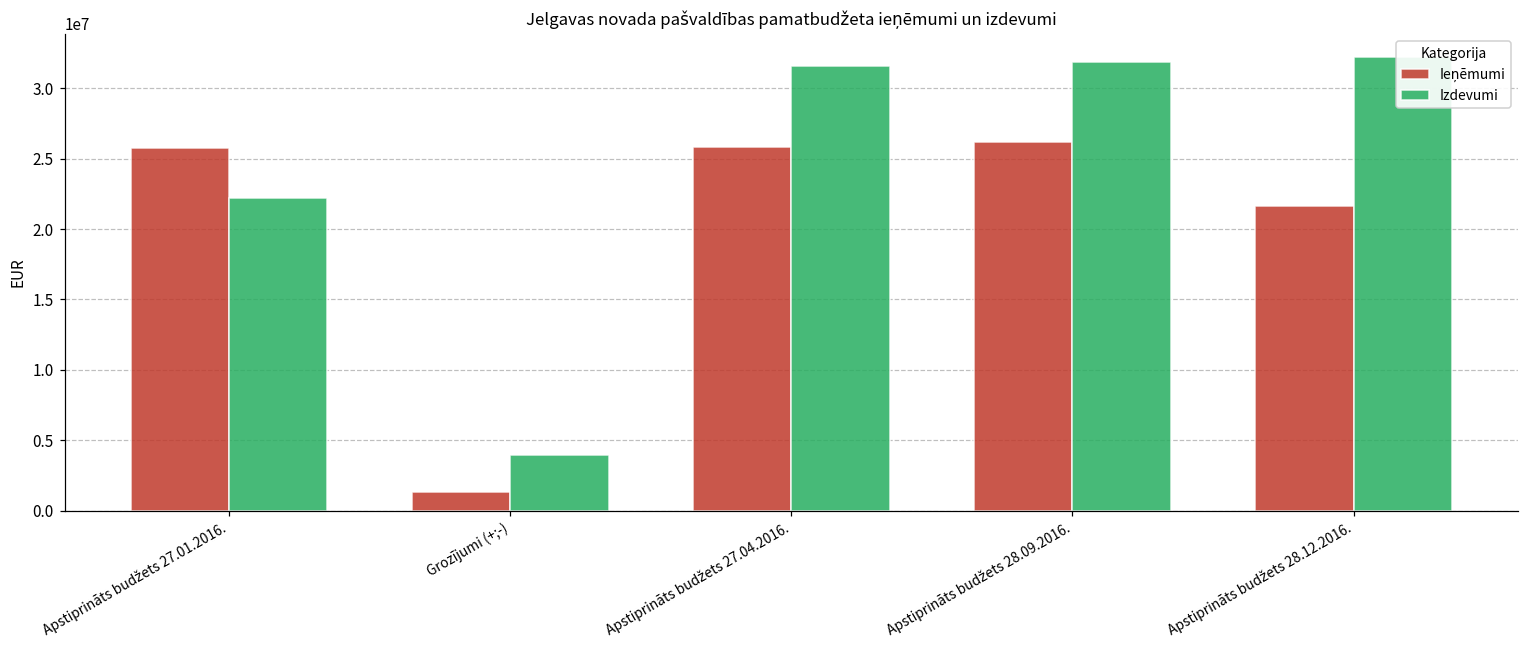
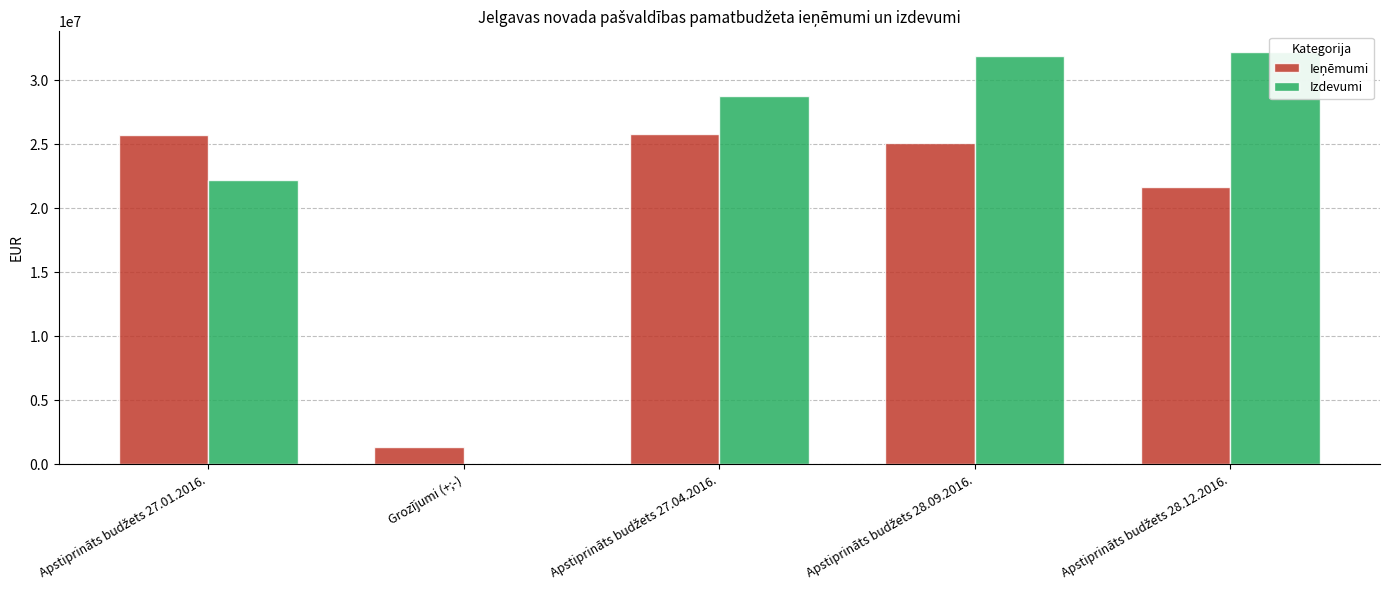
  {
    "Ieņēmumi": {
      "Apstiprināts budžets 27.01.2016.": 25700000,
      "Grozījumi (+;-)": 1300000,
      "Apstiprināts budžets 27.04.2016.": 25800000,
-     "Apstiprināts budžets 28.09.2016.": 26100000,
+     "Apstiprināts budžets 28.09.2016.": 25100000,
      "Apstiprināts budžets 28.12.2016.": 21600000
    },
    "Izdevumi": {
      "Apstiprināts budžets 27.01.2016.": 22200000,
-     "Grozījumi (+;-)": 3900000,
-     "Apstiprināts budžets 27.04.2016.": 31600000,
+     "Grozījumi (+;-)": 100000,
+     "Apstiprināts budžets 27.04.2016.": 28800000,
      "Apstiprināts budžets 28.09.2016.": 31900000
    }
  }
